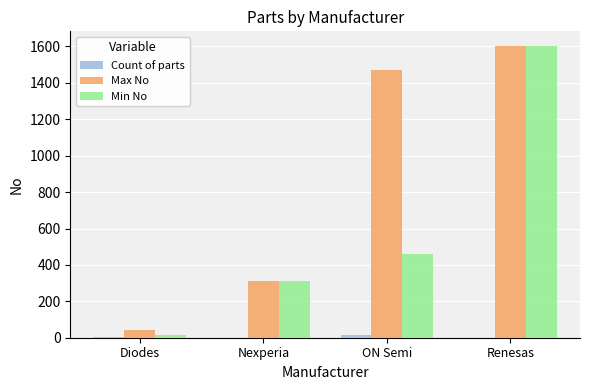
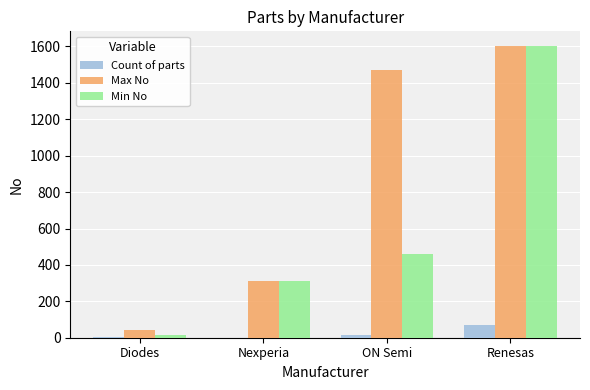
  {
    "Count of parts": {
      "ON Semi": 20,
-     "Renesas": 0
+     "Renesas": 70
    },
    "Max No": {
      "Diodes": 50,
      "Nexperia": 310,
      "ON Semi": 1470,
      "Renesas": 1600
    },
    "Min No": {
      "Nexperia": 310,
      "ON Semi": 460,
      "Renesas": 1600
    }
  }
